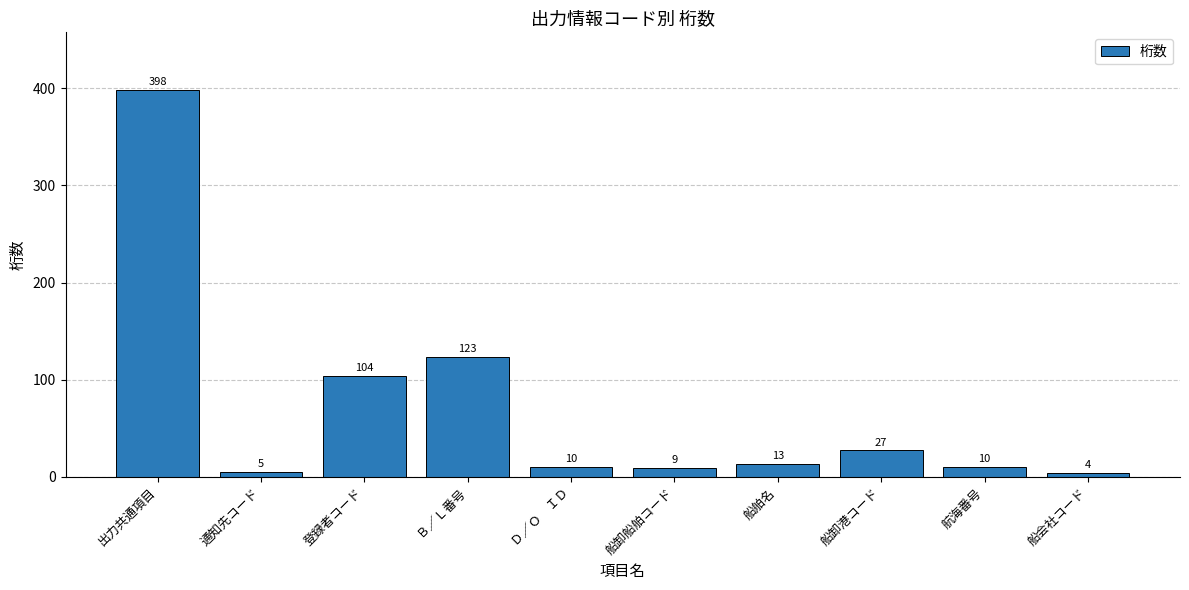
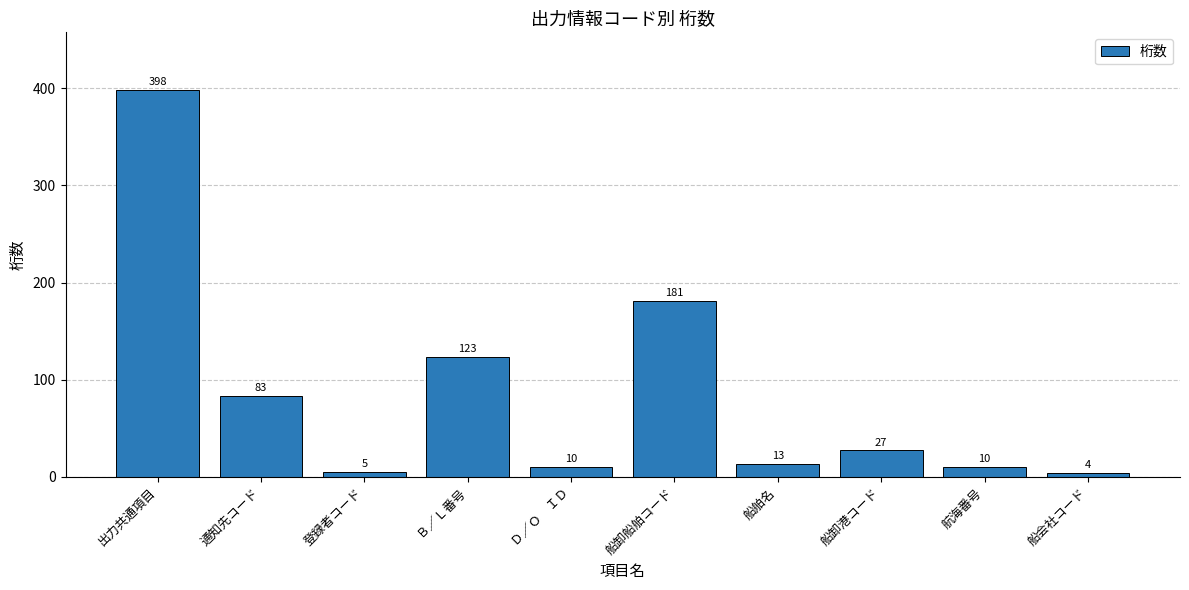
  {
    "出力共通項目": 398,
-   "通知先コード": 5,
-   "登録者コード": 104,
+   "通知先コード": 83,
+   "登録者コード": 5,
    "Ｂ／Ｌ番号": 123,
    "Ｄ／Ｏ ＩＤ": 10,
-   "船卸船舶コード": 9,
+   "船卸船舶コード": 181,
    "船舶名": 13,
    "船卸港コード": 27,
    "航海番号": 10,
    "船会社コード": 4
  }
